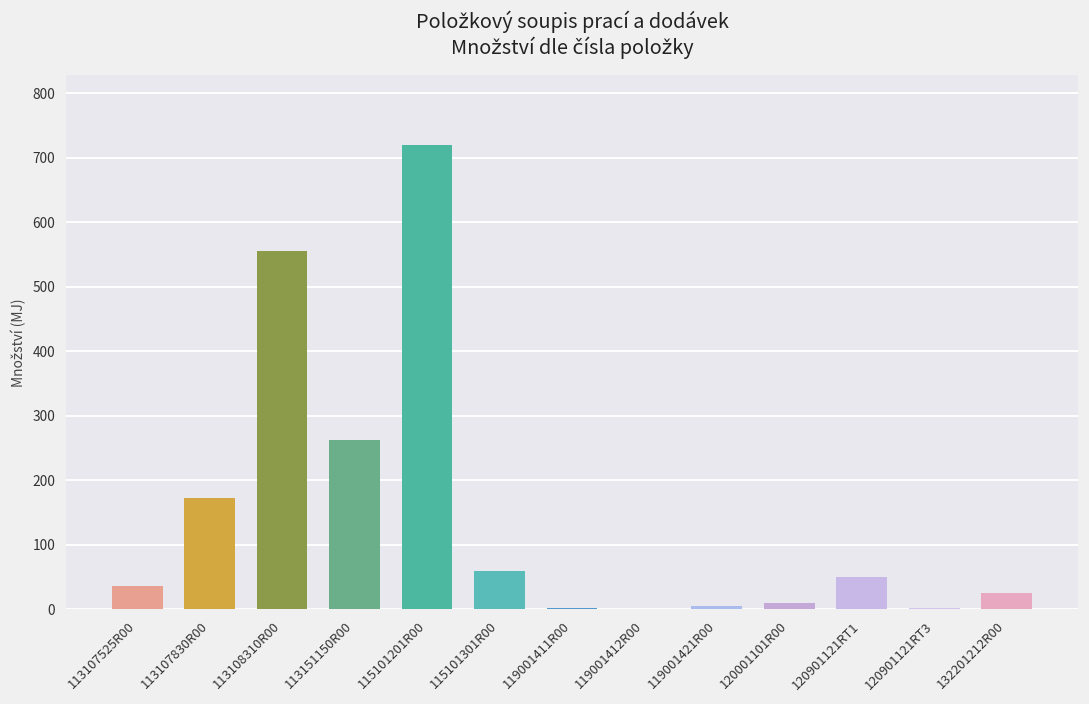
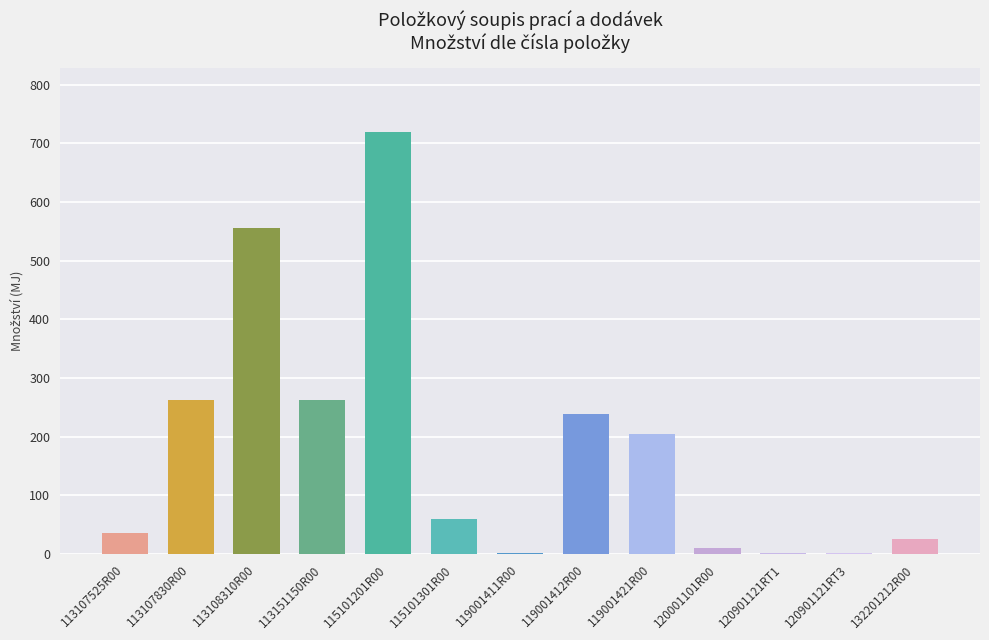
  {
    "113107525R00": 40,
-   "113107830R00": 170,
+   "113107830R00": 260,
    "113108310R00": 560,
    "113151150R00": 260,
    "115101201R00": 720,
    "115101301R00": 60,
-   "119001412R00": 0,
-   "119001421R00": 10,
+   "119001412R00": 240,
+   "119001421R00": 200,
    "120001101R00": 10,
-   "120901121RT1": 50,
+   "120901121RT1": 0,
    "132201212R00": 30
  }
